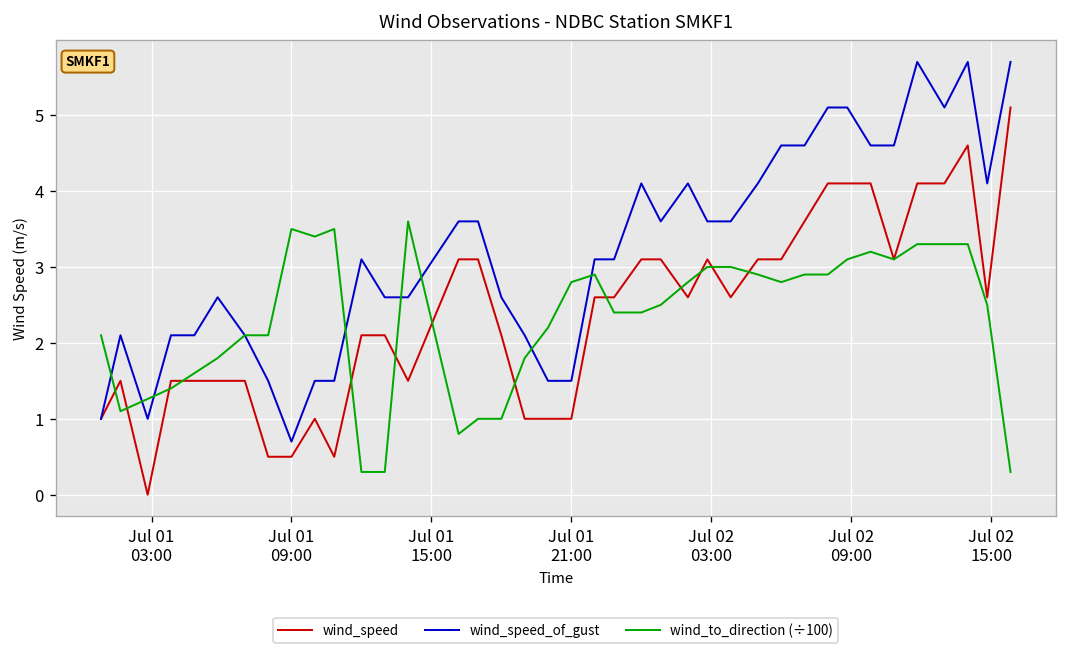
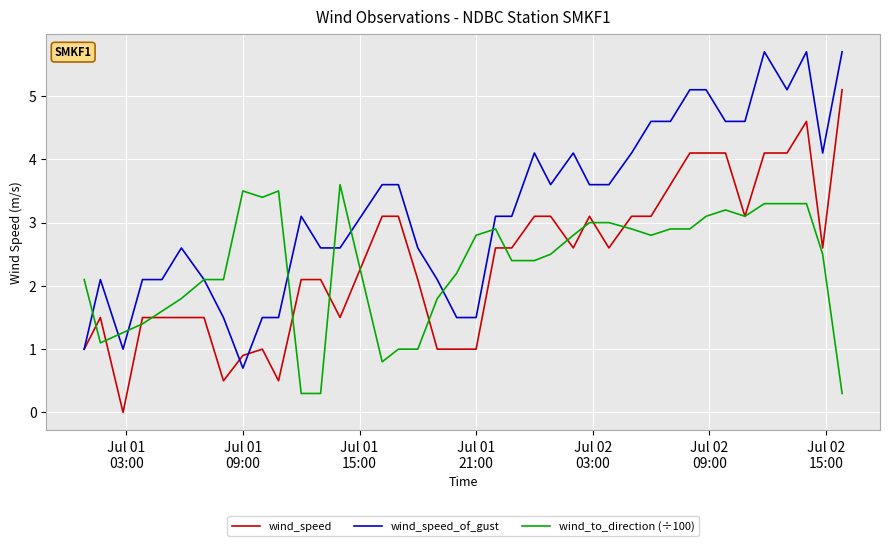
  {
    "wind_speed": {
-     "Jul 01 09:00": 0.5,
+     "Jul 01 09:00": 0.9,
      "Jul 01 21:00": 1.0
    },
    "wind_speed_of_gust": {
      "Jul 01 09:00": 0.7,
      "Jul 01 21:00": 1.5
    },
    "wind_to_direction (÷100)": {
      "Jul 01 09:00": 3.5,
      "Jul 01 21:00": 2.8
    }
  }
